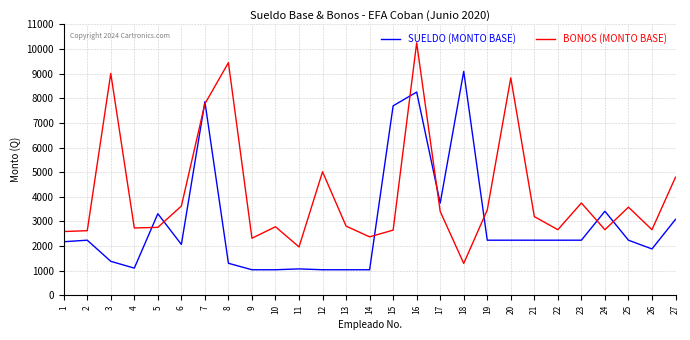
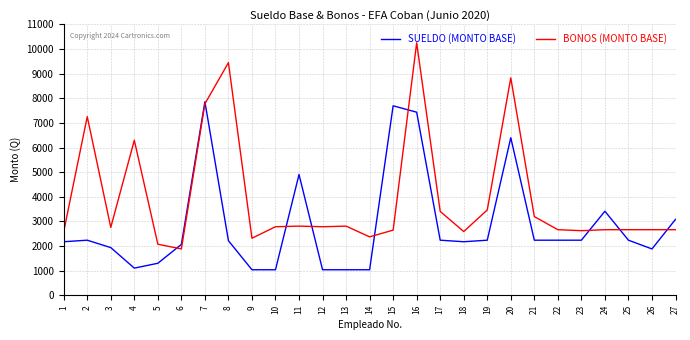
  {
    "SUELDO (MONTO BASE)": {
      "1": 2200,
      "2": 2200,
-     "3": 1400,
+     "3": 1900,
      "4": 1100,
-     "5": 3300,
+     "5": 1300,
      "6": 2100,
-     "8": 1300,
+     "8": 2200,
      "9": 1000,
      "10": 1000,
-     "11": 1100,
+     "11": 4900,
      "12": 1000,
      "13": 1000,
      "14": 1000,
      "15": 7700,
-     "16": 8300,
-     "17": 3700,
-     "18": 9100,
+     "16": 7400,
+     "17": 2200,
+     "18": 2200,
      "19": 2200,
-     "20": 2200,
+     "20": 6400,
      "21": 2200,
      "22": 2200,
      "23": 2200,
      "24": 3400,
      "25": 2200,
      "26": 1900,
      "27": 3100
    },
    "BONOS (MONTO BASE)": {
      "1": 2600,
-     "2": 2600,
-     "3": 9000,
-     "4": 2700,
-     "5": 2800,
-     "6": 3600,
+     "2": 7300,
+     "3": 2800,
+     "4": 6300,
+     "5": 2100,
+     "6": 1900,
      "8": 9400,
      "9": 2300,
      "10": 2800,
-     "11": 2000,
-     "12": 5000,
+     "11": 2800,
+     "12": 2800,
      "13": 2800,
      "14": 2400,
      "15": 2600,
      "16": 10300,
      "17": 3400,
-     "18": 1300,
+     "18": 2600,
      "19": 3500,
      "20": 8800,
      "21": 3200,
      "22": 2700,
-     "23": 3700,
+     "23": 2600,
      "24": 2700,
-     "25": 3600,
+     "25": 2700,
      "26": 2700,
-     "27": 4800
+     "27": 2700
    }
  }
